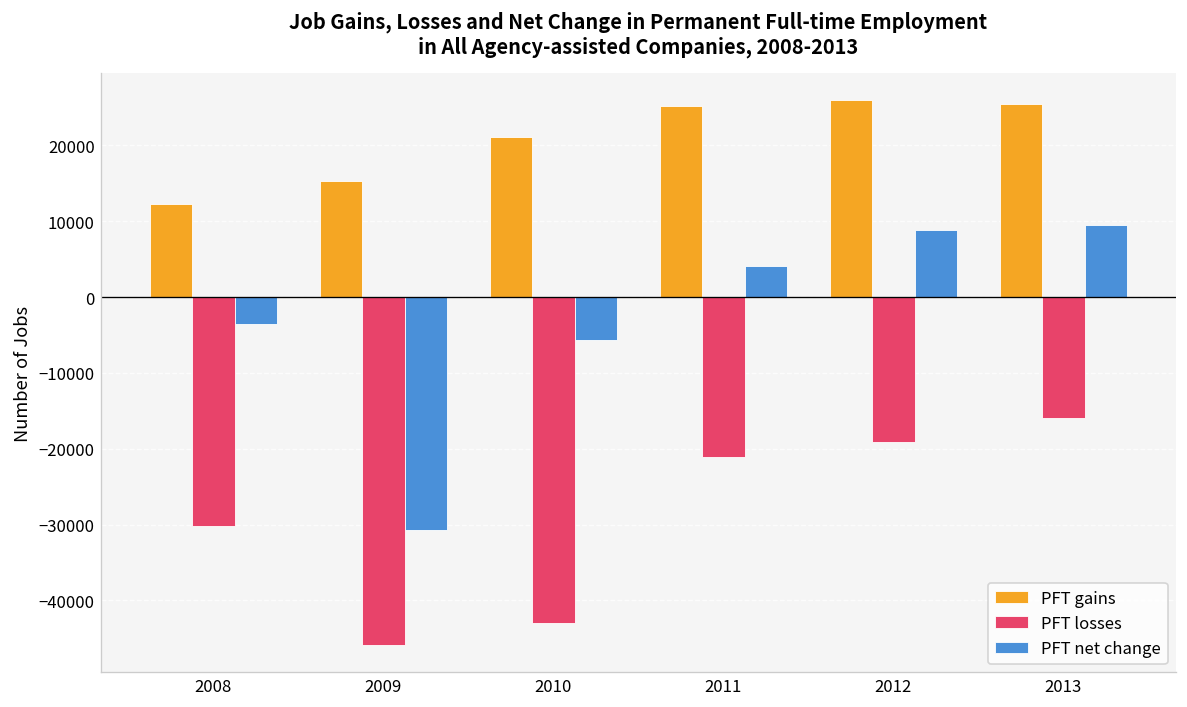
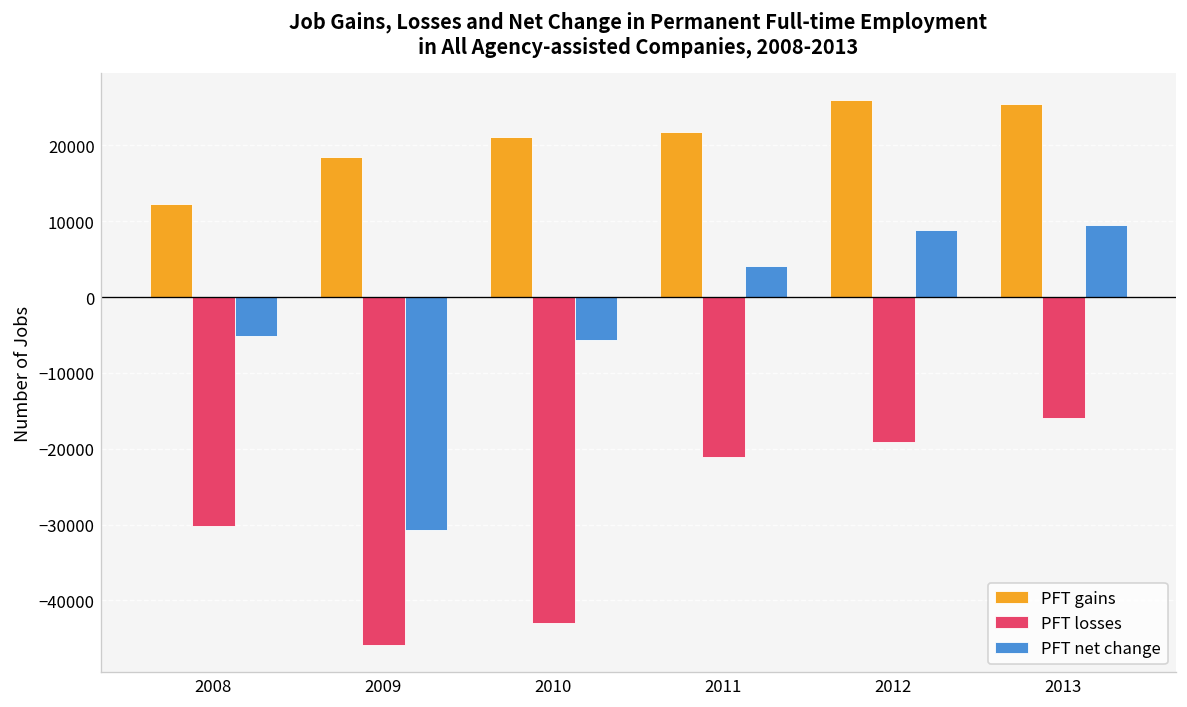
  {
    "PFT gains": {
      "2008": 12000,
-     "2009": 15000,
+     "2009": 19000,
      "2010": 21000,
-     "2011": 25000,
+     "2011": 22000,
      "2012": 26000,
      "2013": 26000
    },
    "PFT losses": {
      "2008": -30000,
      "2009": -46000,
      "2010": -43000,
      "2011": -21000,
      "2012": -19000,
      "2013": -16000
    },
    "PFT net change": {
-     "2008": -4000,
+     "2008": -5000,
      "2009": -31000,
      "2010": -6000,
      "2011": 4000,
      "2012": 9000,
      "2013": 10000
    }
  }
